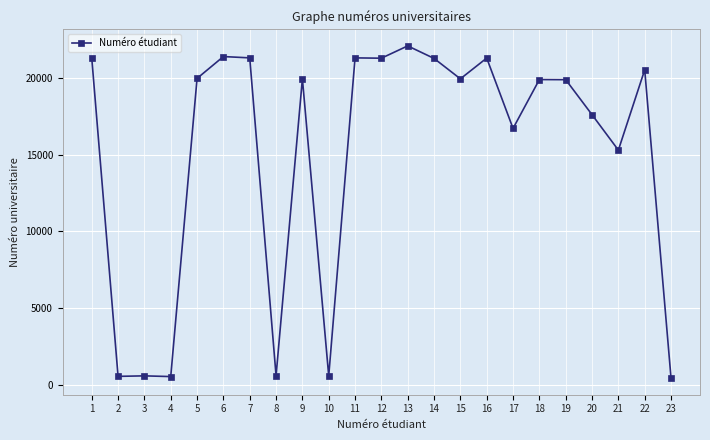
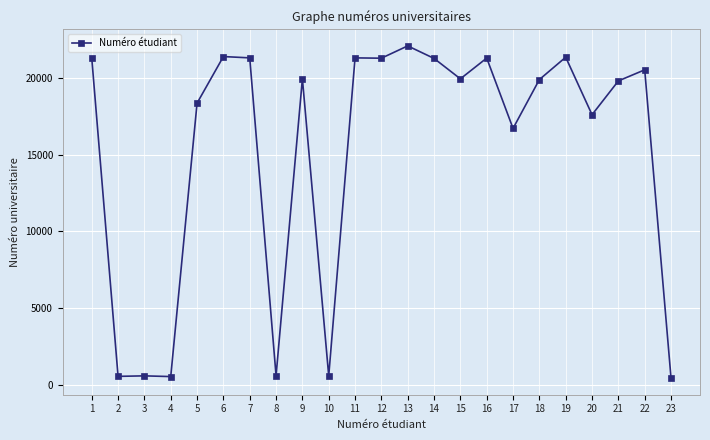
  {
    "1": 21300,
    "2": 600,
    "3": 600,
    "4": 600,
-   "5": 20000,
+   "5": 18300,
    "6": 21400,
    "7": 21300,
    "8": 600,
    "9": 19900,
    "10": 600,
    "11": 21300,
    "12": 21300,
    "13": 22100,
    "14": 21300,
    "15": 19900,
    "16": 21300,
    "17": 16700,
    "18": 19900,
-   "19": 19900,
+   "19": 21300,
    "20": 17600,
-   "21": 15300,
+   "21": 19800,
    "22": 20500,
    "23": 500
  }
